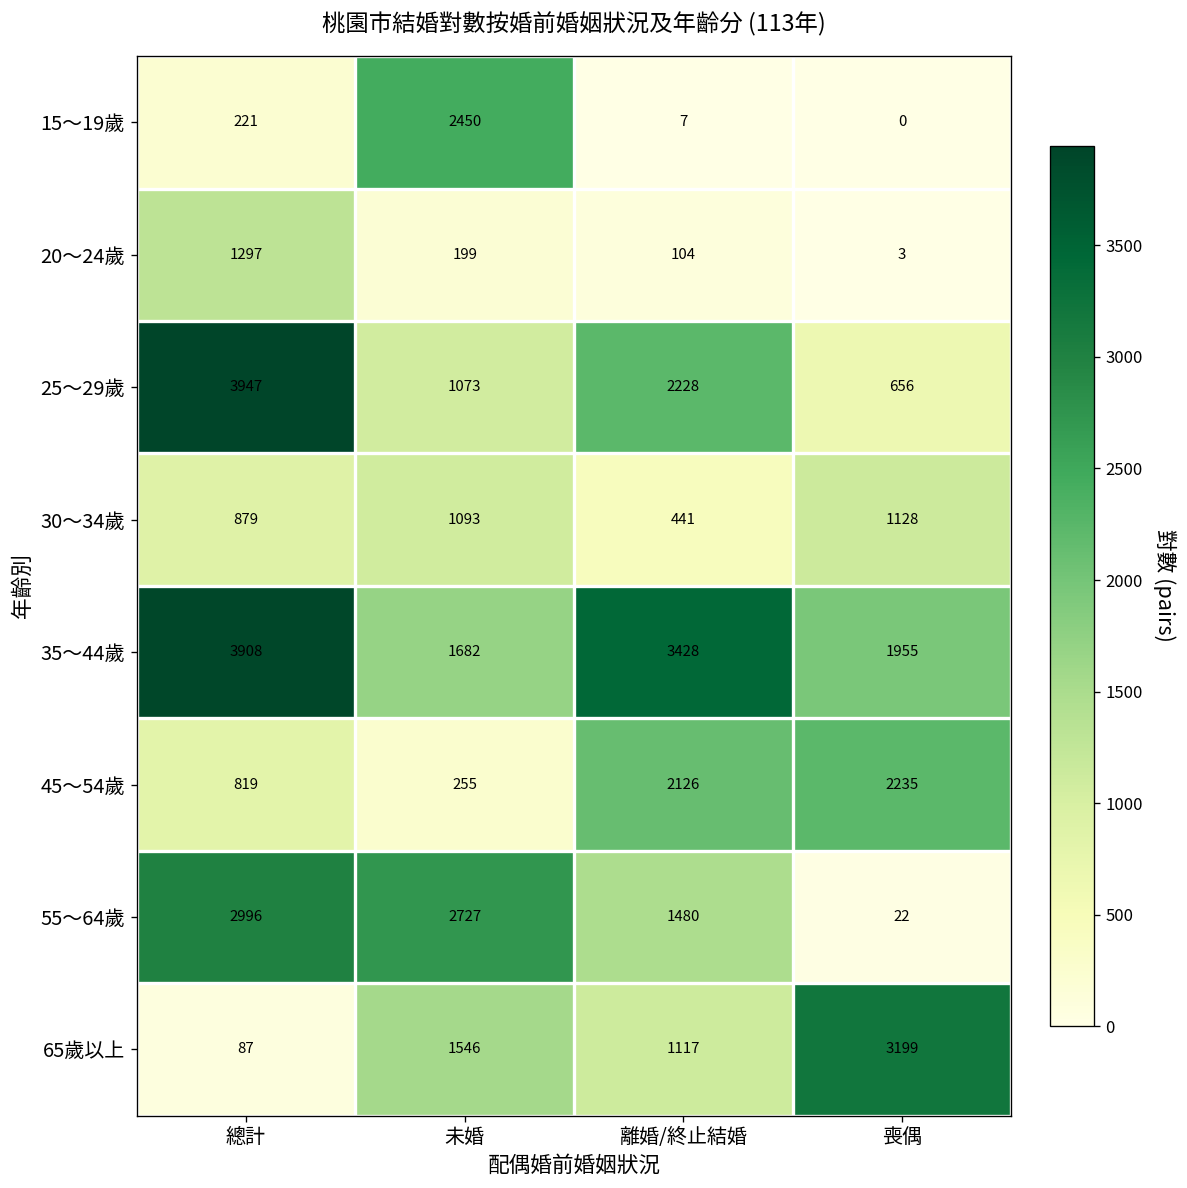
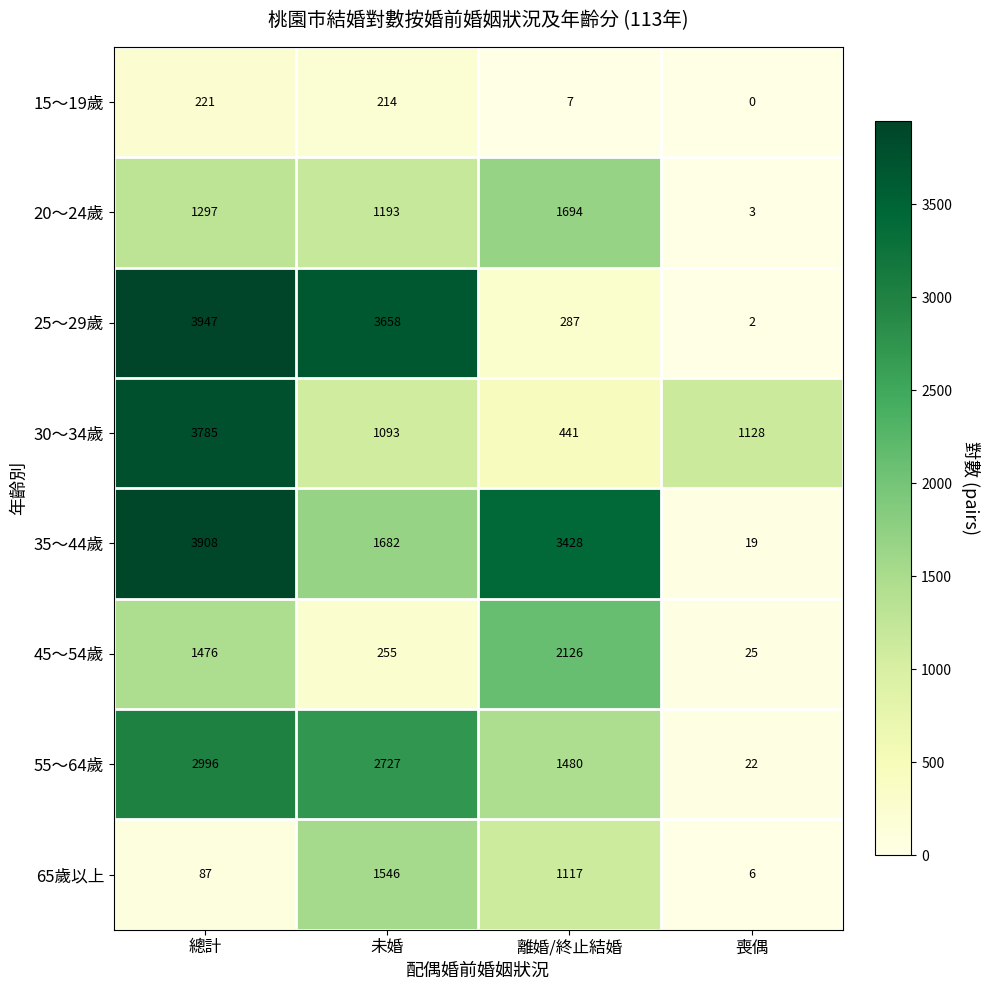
  {
    "15～19歲": {
      "總計": 221,
-     "未婚": 2450,
+     "未婚": 214,
      "離婚/終止結婚": 7,
      "喪偶": 0
    },
    "20～24歲": {
      "總計": 1297,
-     "未婚": 199,
-     "離婚/終止結婚": 104,
+     "未婚": 1193,
+     "離婚/終止結婚": 1694,
      "喪偶": 3
    },
    "25～29歲": {
      "總計": 3947,
-     "未婚": 1073,
-     "離婚/終止結婚": 2228,
-     "喪偶": 656
+     "未婚": 3658,
+     "離婚/終止結婚": 287,
+     "喪偶": 2
    },
    "30～34歲": {
-     "總計": 879,
+     "總計": 3785,
      "未婚": 1093,
      "離婚/終止結婚": 441,
      "喪偶": 1128
    },
    "35～44歲": {
      "總計": 3908,
      "未婚": 1682,
      "離婚/終止結婚": 3428,
-     "喪偶": 1955
+     "喪偶": 19
    },
    "45～54歲": {
-     "總計": 819,
+     "總計": 1476,
      "未婚": 255,
      "離婚/終止結婚": 2126,
-     "喪偶": 2235
+     "喪偶": 25
    },
    "55～64歲": {
      "總計": 2996,
      "未婚": 2727,
      "離婚/終止結婚": 1480,
      "喪偶": 22
    },
    "65歲以上": {
      "總計": 87,
      "未婚": 1546,
      "離婚/終止結婚": 1117,
-     "喪偶": 3199
+     "喪偶": 6
    }
  }
